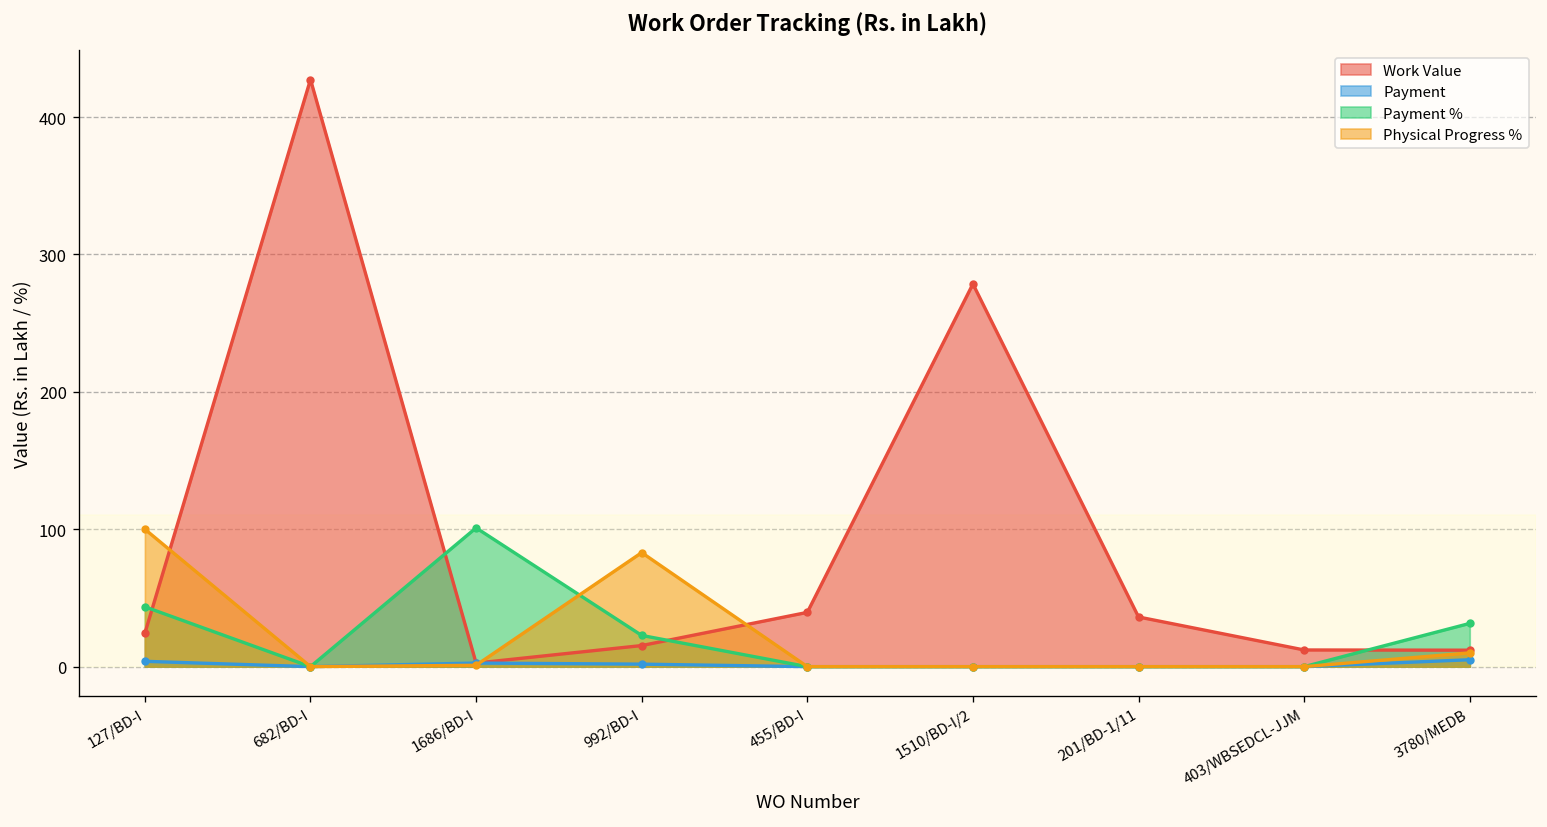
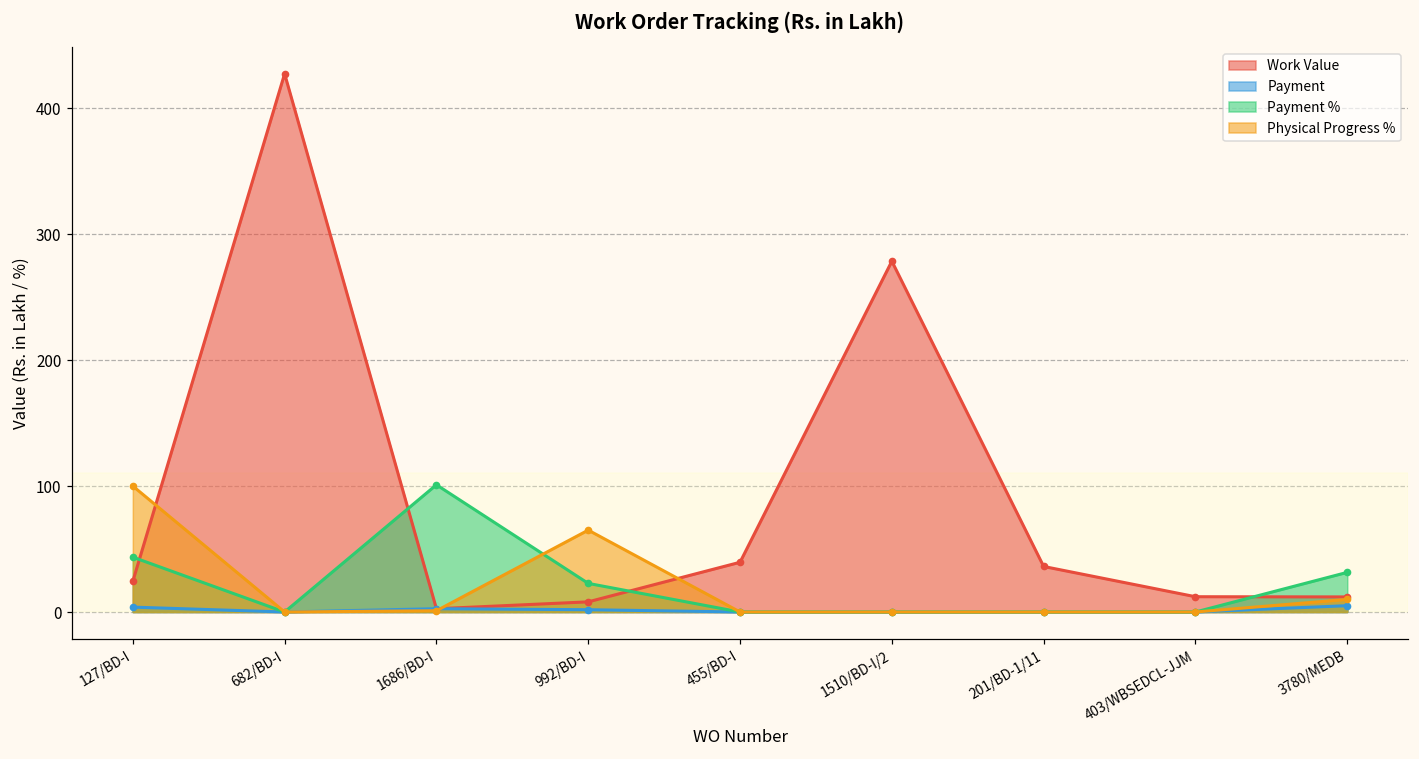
  {
    "Work Value": {
      "127/BD-I": 24,
      "682/BD-I": 427,
-     "992/BD-I": 15,
+     "992/BD-I": 8,
      "455/BD-I": 39,
      "1510/BD-I/2": 279,
      "201/BD-1/11": 36,
      "403/WBSEDCL-JJM": 12
    },
    "Payment": {
      "127/BD-I": 4,
      "992/BD-I": 2,
      "3780/MEDB": 5
    },
    "Payment %": {
      "127/BD-I": 44,
      "1686/BD-I": 101,
      "992/BD-I": 23,
      "3780/MEDB": 31
    },
    "Physical Progress %": {
      "127/BD-I": 100,
-     "992/BD-I": 83
+     "992/BD-I": 65
    }
  }
